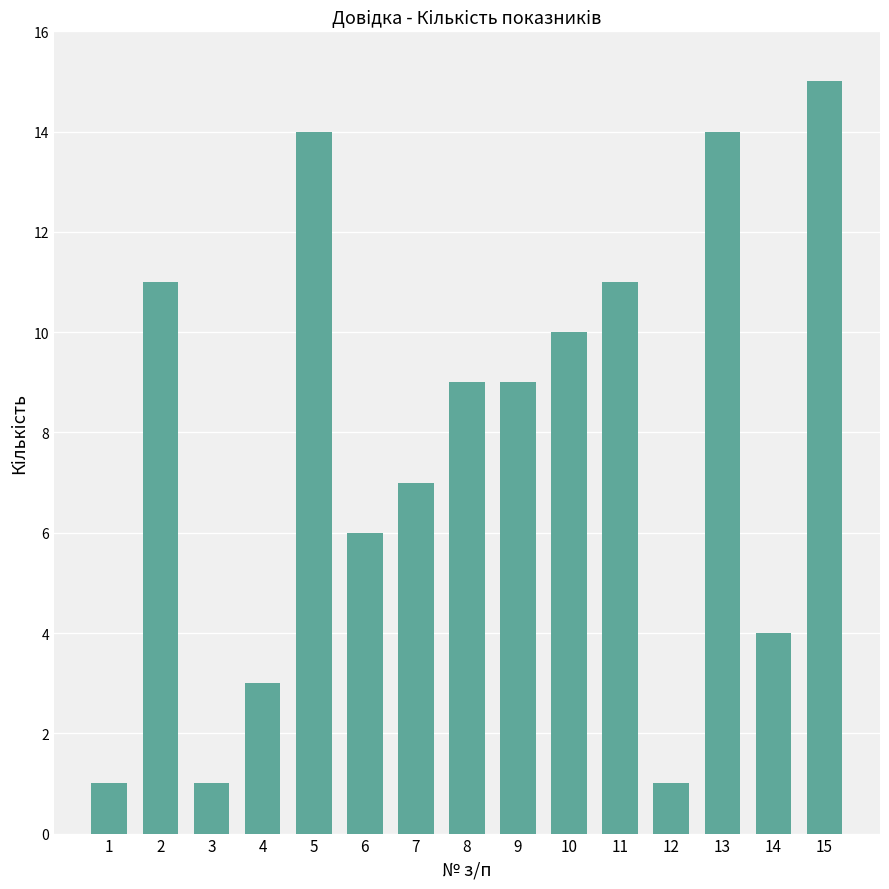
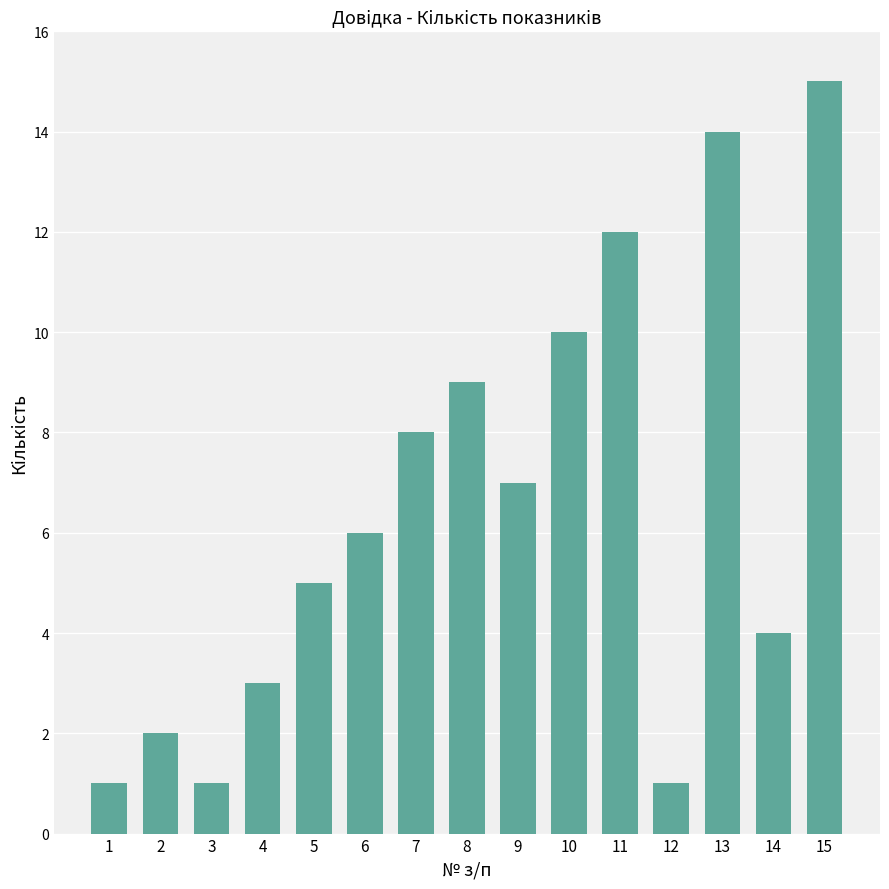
  {
    "1": 1,
-   "2": 11,
+   "2": 2,
    "3": 1,
    "4": 3,
-   "5": 14,
+   "5": 5,
    "6": 6,
-   "7": 7,
+   "7": 8,
    "8": 9,
-   "9": 9,
+   "9": 7,
    "10": 10,
-   "11": 11,
+   "11": 12,
    "12": 1,
    "13": 14,
    "14": 4,
    "15": 15
  }
